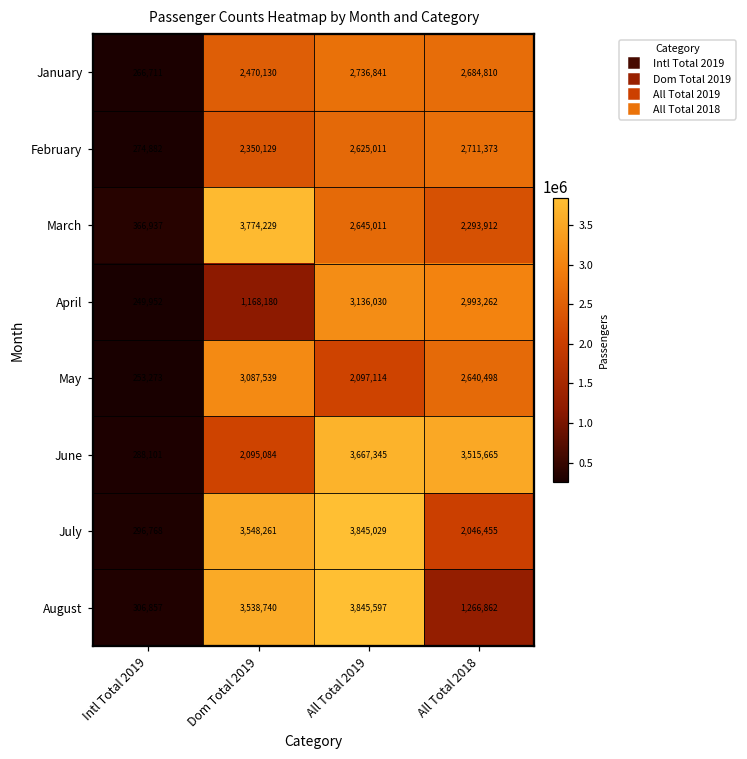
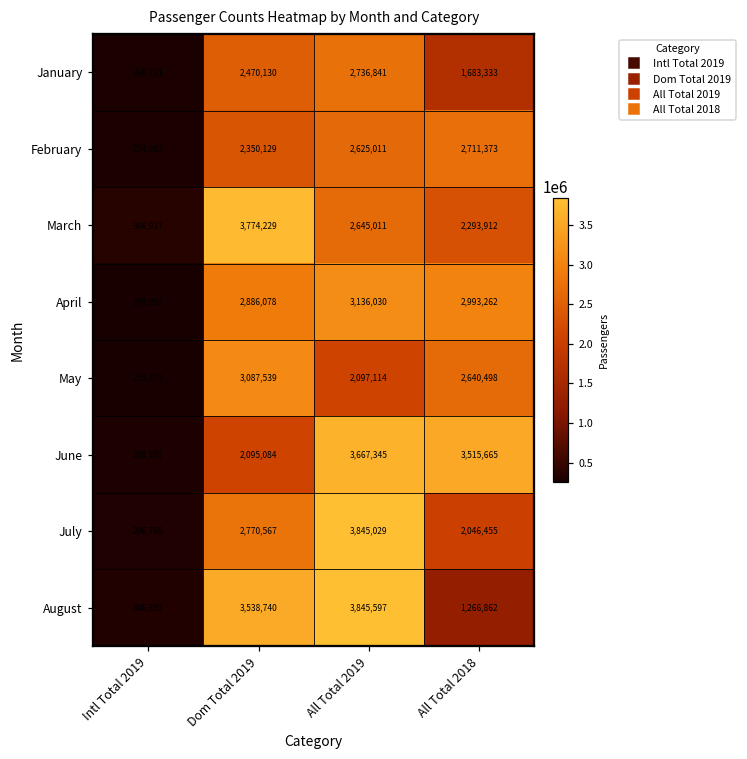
  {
    "January": {
      "Dom Total 2019": "2,470,130",
      "All Total 2019": "2,736,841",
-     "All Total 2018": "2,684,810"
+     "All Total 2018": "1,683,333"
    },
    "February": {
      "Dom Total 2019": "2,350,129",
      "All Total 2019": "2,625,011",
      "All Total 2018": "2,711,373"
    },
    "March": {
      "Dom Total 2019": "3,774,229",
      "All Total 2019": "2,645,011",
      "All Total 2018": "2,293,912"
    },
    "April": {
-     "Dom Total 2019": "1,168,180",
+     "Dom Total 2019": "2,886,078",
      "All Total 2019": "3,136,030",
      "All Total 2018": "2,993,262"
    },
    "May": {
      "Dom Total 2019": "3,087,539",
      "All Total 2019": "2,097,114",
      "All Total 2018": "2,640,498"
    },
    "June": {
      "Dom Total 2019": "2,095,084",
      "All Total 2019": "3,667,345",
      "All Total 2018": "3,515,665"
    },
    "July": {
-     "Dom Total 2019": "3,548,261",
+     "Dom Total 2019": "2,770,567",
      "All Total 2019": "3,845,029",
      "All Total 2018": "2,046,455"
    },
    "August": {
      "Dom Total 2019": "3,538,740",
      "All Total 2019": "3,845,597",
      "All Total 2018": "1,266,862"
    }
  }
